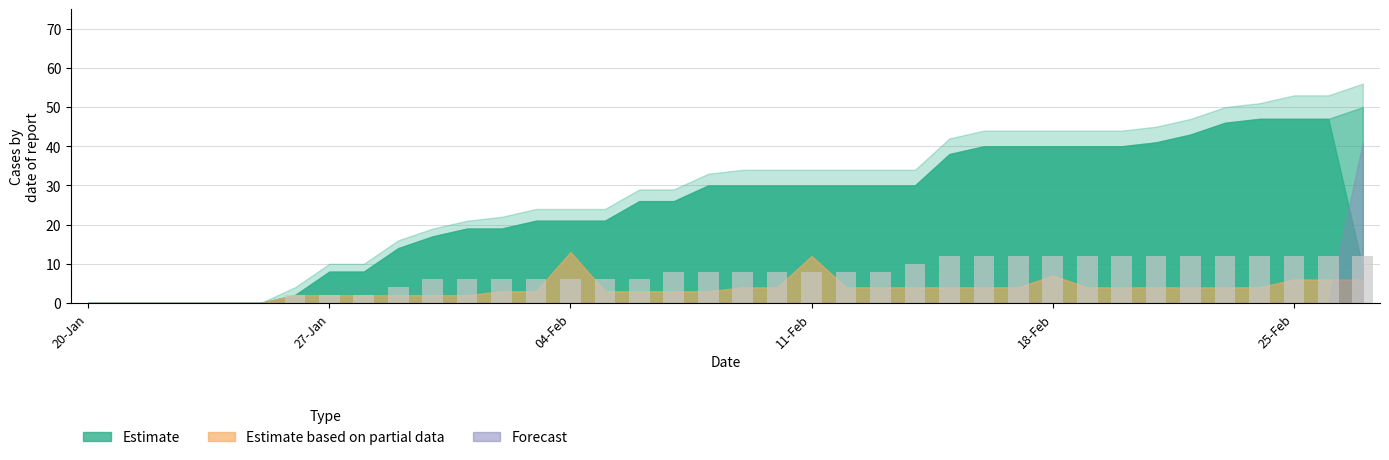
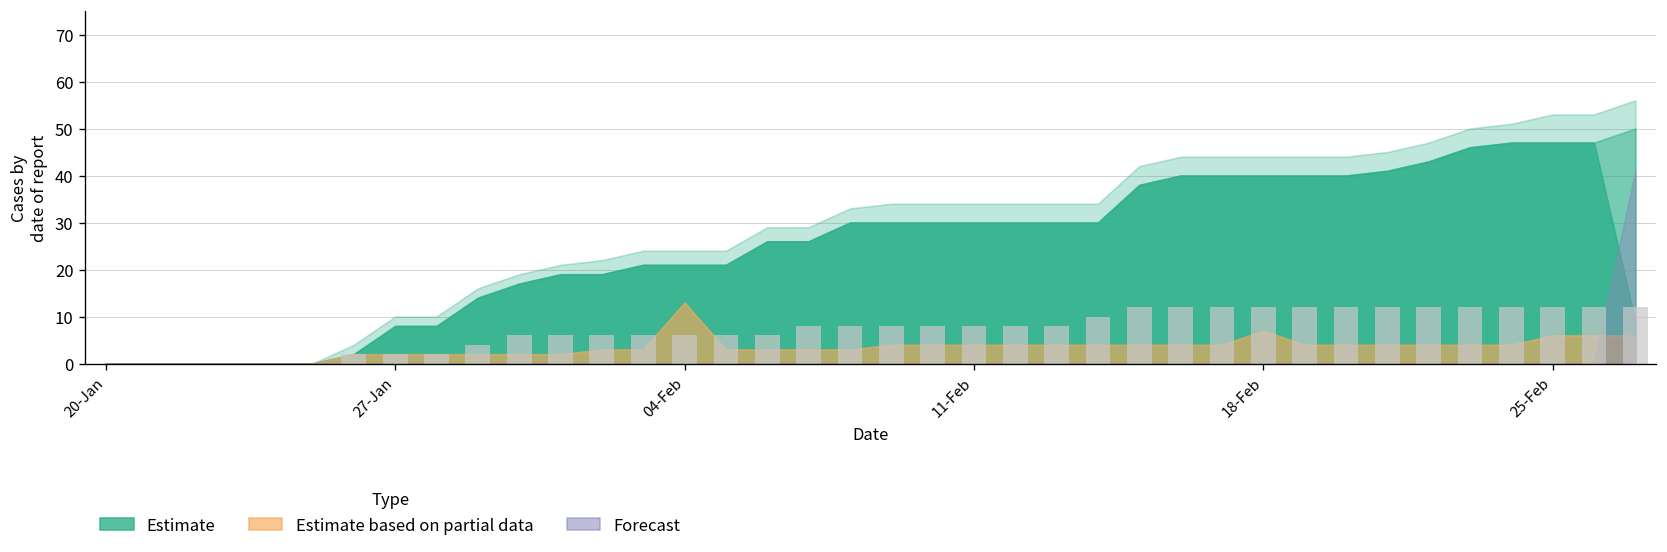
  {
    "Estimate based on partial data": {
      "27-Jan": 2,
      "04-Feb": 13,
-     "11-Feb": 12,
+     "11-Feb": 4,
      "18-Feb": 7,
      "25-Feb": 6
    }
  }
